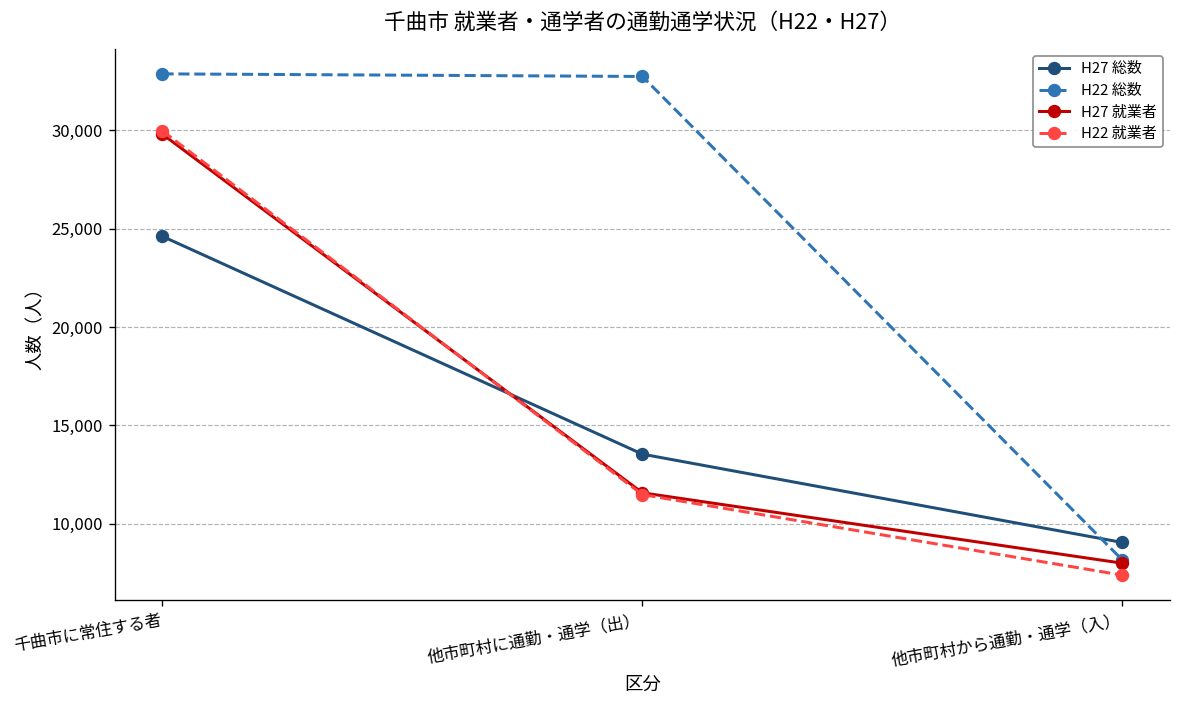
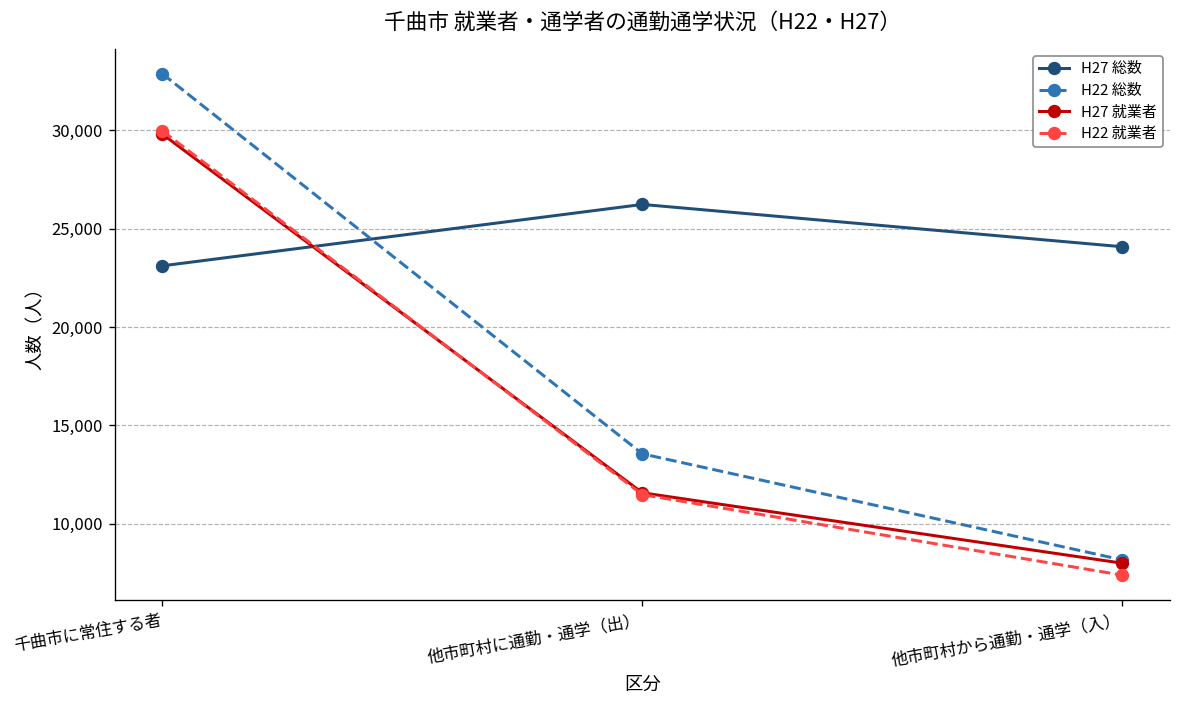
  {
    "H27 総数": {
-     "千曲市に常住する者": "24,600",
-     "他市町村に通勤・通学（出）": "13,500",
-     "他市町村から通勤・通学（入）": "9,000"
+     "千曲市に常住する者": "23,100",
+     "他市町村に通勤・通学（出）": "26,200",
+     "他市町村から通勤・通学（入）": "24,100"
    },
    "H22 総数": {
      "千曲市に常住する者": "32,900",
-     "他市町村に通勤・通学（出）": "32,700",
+     "他市町村に通勤・通学（出）": "13,500",
      "他市町村から通勤・通学（入）": "8,200"
    },
    "H27 就業者": {
      "千曲市に常住する者": "29,800",
      "他市町村から通勤・通学（入）": "8,000"
    },
    "H22 就業者": {
      "千曲市に常住する者": "30,000",
      "他市町村から通勤・通学（入）": "7,400"
    }
  }
